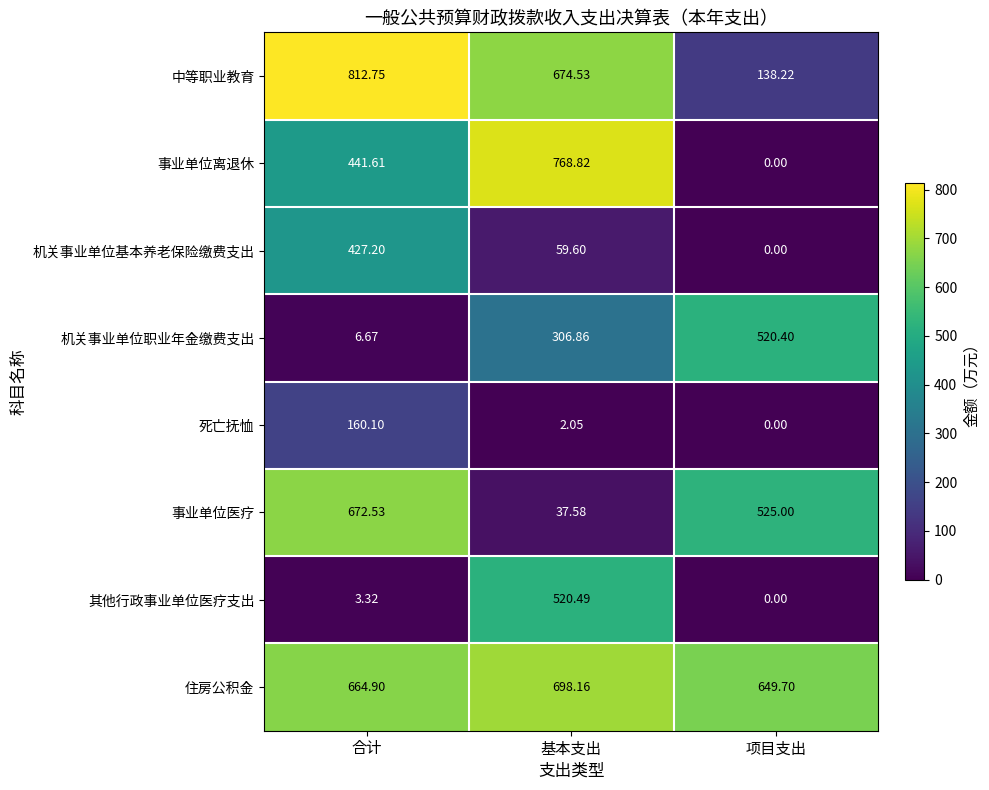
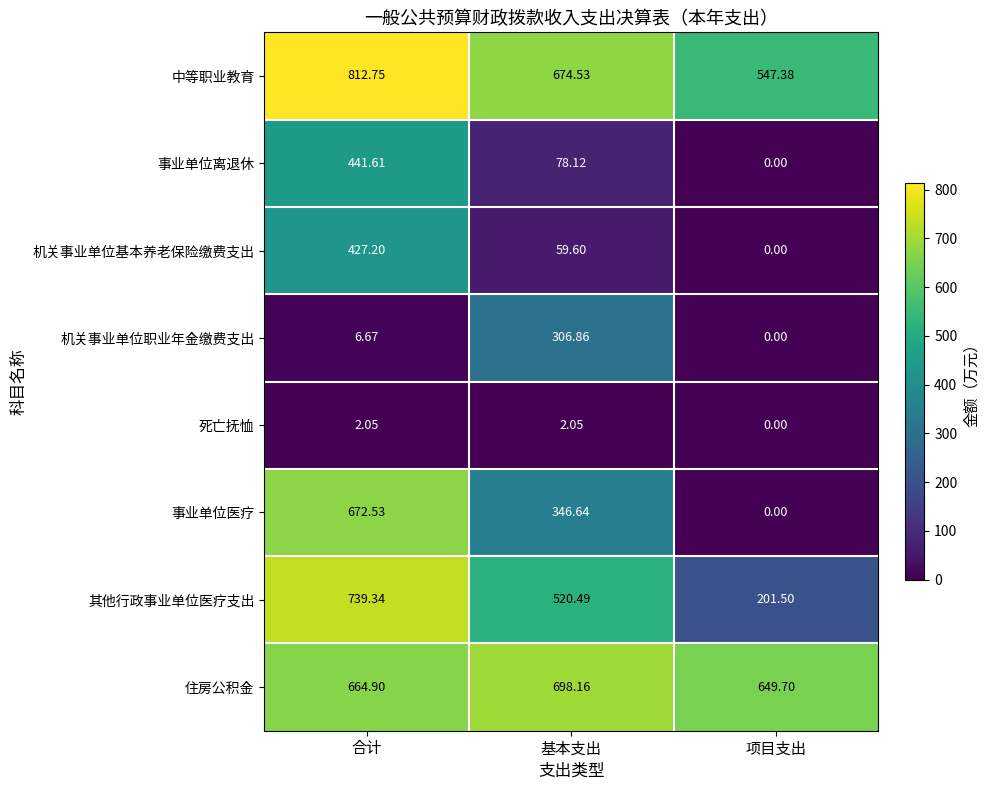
  {
    "中等职业教育": {
      "合计": 812.75,
      "基本支出": 674.53,
-     "项目支出": 138.22
+     "项目支出": 547.38
    },
    "事业单位离退休": {
      "合计": 441.61,
-     "基本支出": 768.82,
+     "基本支出": 78.12,
      "项目支出": 0.00
    },
    "机关事业单位基本养老保险缴费支出": {
      "合计": 427.20,
      "基本支出": 59.60,
      "项目支出": 0.00
    },
    "机关事业单位职业年金缴费支出": {
      "合计": 6.67,
      "基本支出": 306.86,
-     "项目支出": 520.40
+     "项目支出": 0.00
    },
    "死亡抚恤": {
-     "合计": 160.10,
+     "合计": 2.05,
      "基本支出": 2.05,
      "项目支出": 0.00
    },
    "事业单位医疗": {
      "合计": 672.53,
-     "基本支出": 37.58,
-     "项目支出": 525.00
+     "基本支出": 346.64,
+     "项目支出": 0.00
    },
    "其他行政事业单位医疗支出": {
-     "合计": 3.32,
+     "合计": 739.34,
      "基本支出": 520.49,
-     "项目支出": 0.00
+     "项目支出": 201.50
    },
    "住房公积金": {
      "合计": 664.90,
      "基本支出": 698.16,
      "项目支出": 649.70
    }
  }
